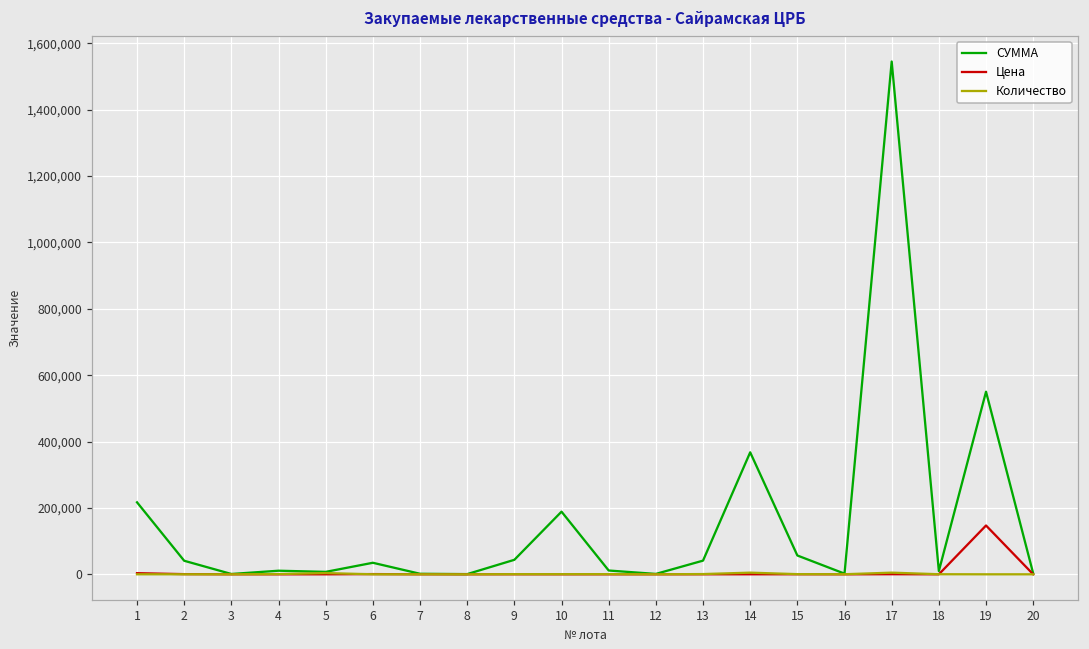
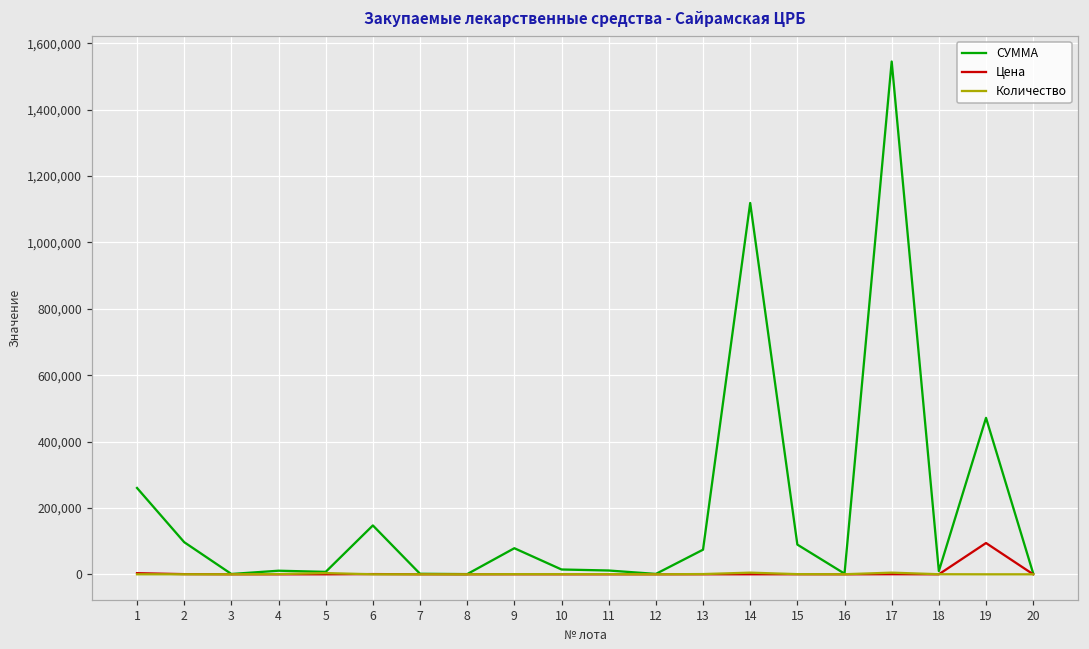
  {
    "СУММА": {
-     "1": "220,000",
-     "2": "40,000",
+     "1": "260,000",
+     "2": "100,000",
      "4": "10,000",
-     "6": "30,000",
-     "9": "40,000",
-     "10": "190,000",
+     "6": "150,000",
+     "9": "80,000",
+     "10": "10,000",
      "11": "10,000",
-     "13": "40,000",
-     "14": "370,000",
-     "15": "60,000",
+     "13": "70,000",
+     "14": "1,120,000",
+     "15": "90,000",
      "17": "1,540,000",
      "18": "10,000",
-     "19": "550,000"
+     "19": "470,000"
    },
    "Цена": {
-     "19": "150,000"
+     "19": "90,000"
    },
    "Количество": {
      "19": "0"
    }
  }
